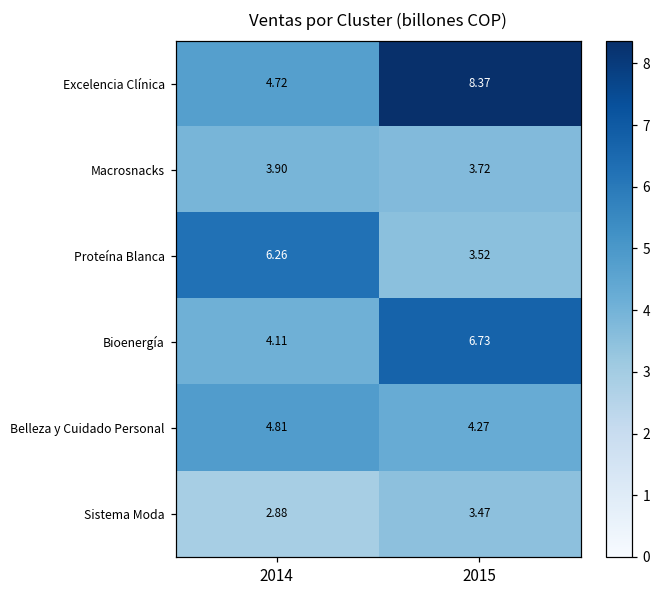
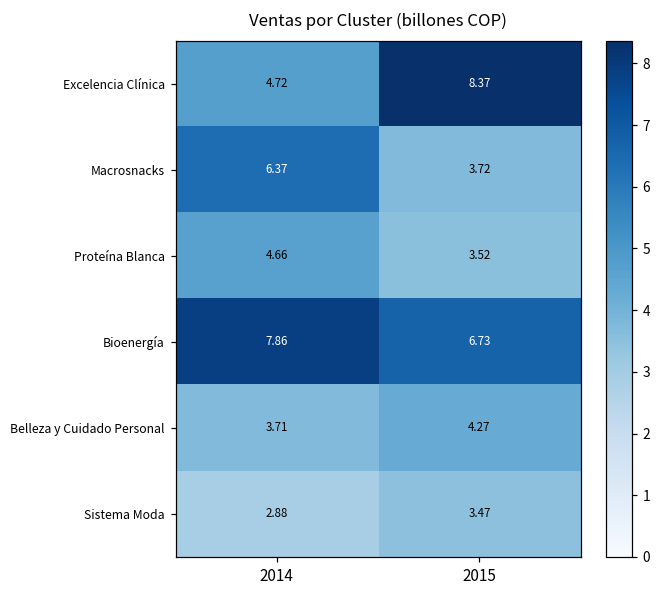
  {
    "Excelencia Clínica": {
      "2014": 4.72,
      "2015": 8.37
    },
    "Macrosnacks": {
-     "2014": 3.90,
+     "2014": 6.37,
      "2015": 3.72
    },
    "Proteína Blanca": {
-     "2014": 6.26,
+     "2014": 4.66,
      "2015": 3.52
    },
    "Bioenergía": {
-     "2014": 4.11,
+     "2014": 7.86,
      "2015": 6.73
    },
    "Belleza y Cuidado Personal": {
-     "2014": 4.81,
+     "2014": 3.71,
      "2015": 4.27
    },
    "Sistema Moda": {
      "2014": 2.88,
      "2015": 3.47
    }
  }
